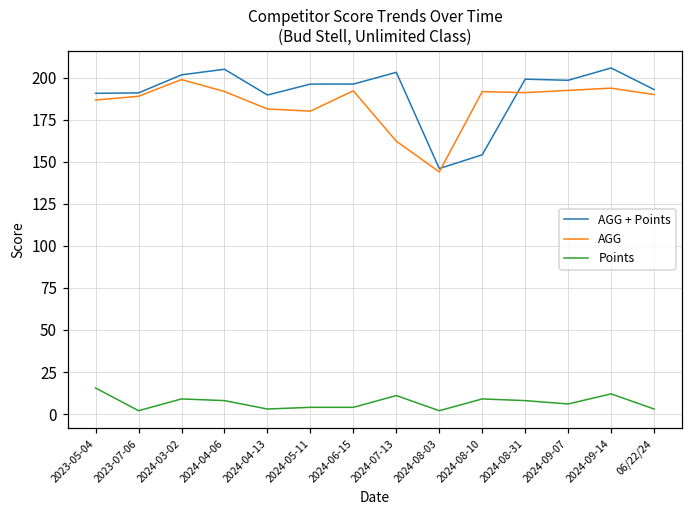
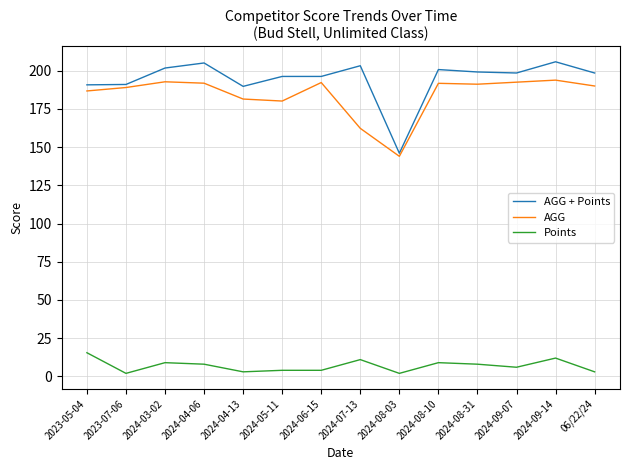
  {
    "AGG + Points": {
      "2023-05-04": 191,
      "2023-07-06": 191,
      "2024-03-02": 202,
      "2024-04-06": 205,
      "2024-04-13": 190,
      "2024-05-11": 196,
      "2024-06-15": 196,
      "2024-07-13": 203,
      "2024-08-03": 146,
-     "2024-08-10": 154,
+     "2024-08-10": 201,
      "2024-08-31": 199,
      "2024-09-07": 199,
      "2024-09-14": 206,
-     "06/22/24": 193
+     "06/22/24": 199
    },
    "AGG": {
      "2023-05-04": 187,
      "2023-07-06": 189,
-     "2024-03-02": 199,
+     "2024-03-02": 193,
      "2024-04-06": 192,
      "2024-04-13": 181,
      "2024-05-11": 180,
      "2024-06-15": 192,
      "2024-07-13": 162,
      "2024-08-03": 144,
      "2024-08-10": 192,
      "2024-08-31": 191,
      "2024-09-07": 193,
      "2024-09-14": 194,
      "06/22/24": 190
    },
    "Points": {
      "2023-05-04": 16,
      "2023-07-06": 2,
      "2024-03-02": 9,
      "2024-04-06": 8,
      "2024-04-13": 3,
      "2024-05-11": 4,
      "2024-06-15": 4,
      "2024-07-13": 11,
      "2024-08-03": 2,
      "2024-08-10": 9,
      "2024-08-31": 8,
      "2024-09-07": 6,
      "2024-09-14": 12,
      "06/22/24": 3
    }
  }
